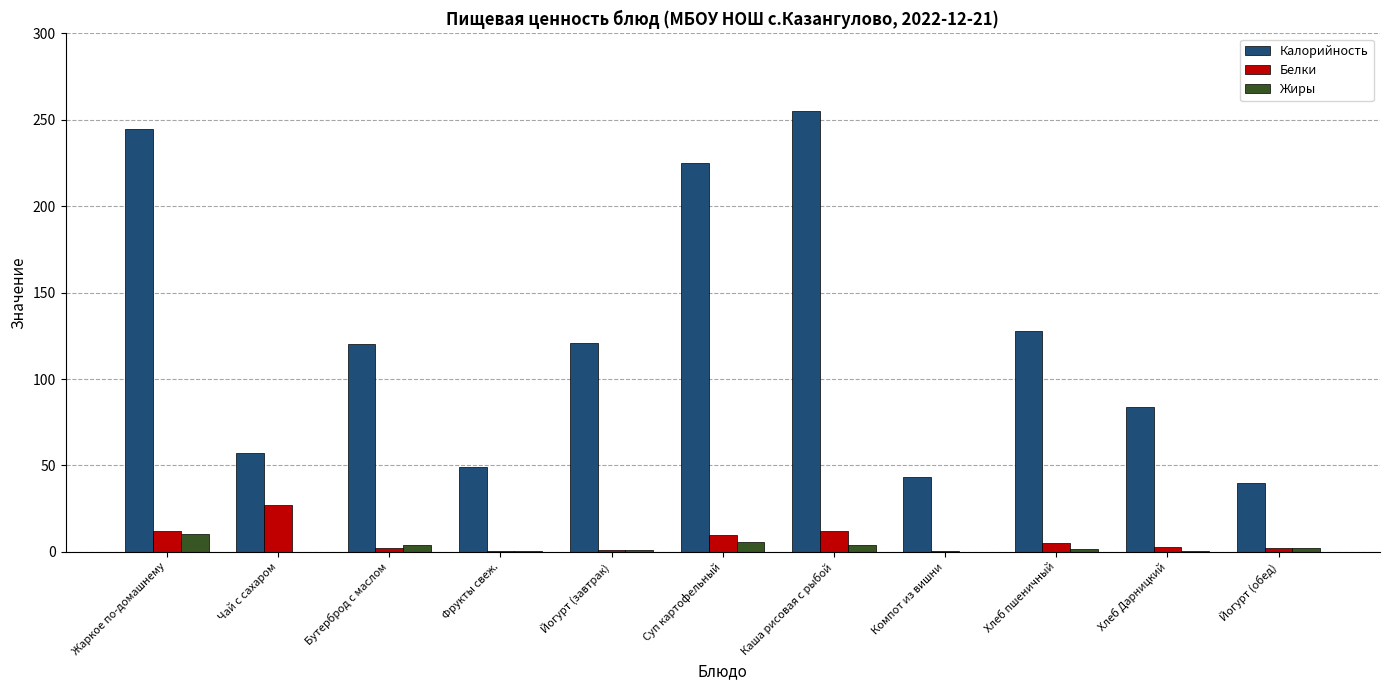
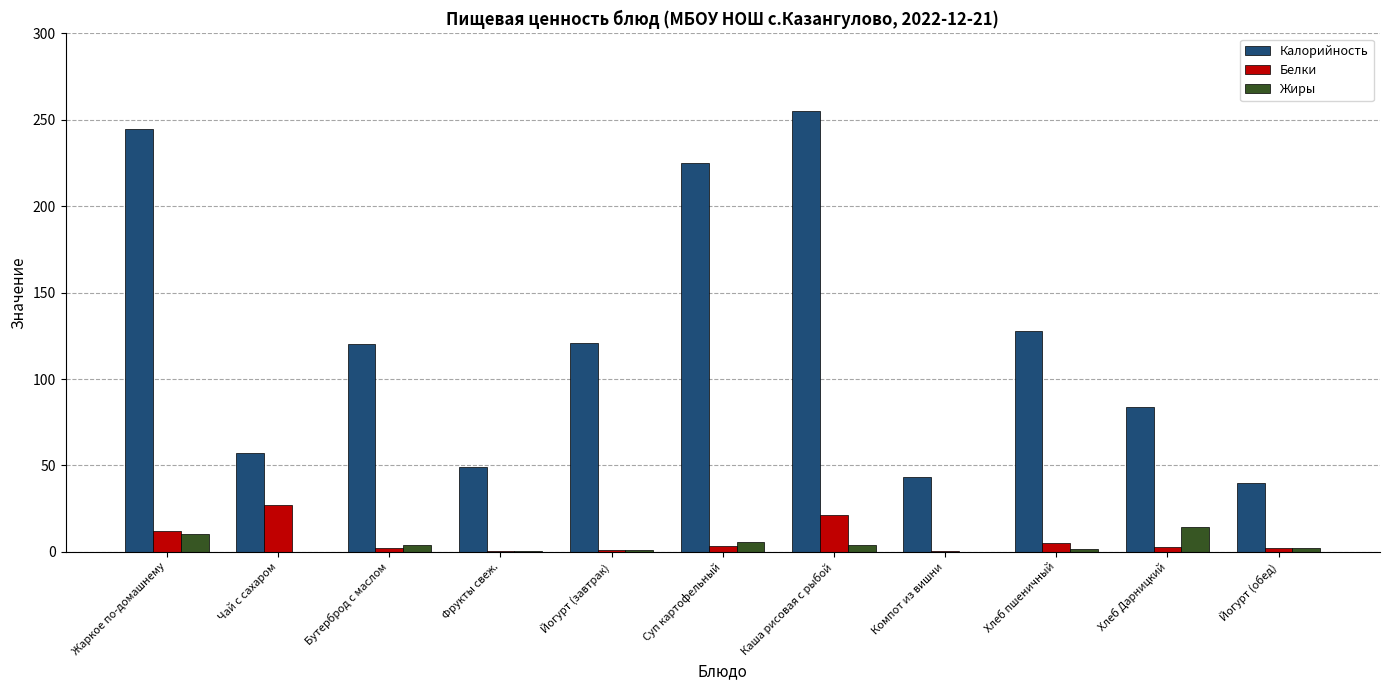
  {
    "Калорийность": {
      "Жаркое по-домашнему": 245,
      "Чай с сахаром": 57,
      "Бутерброд с маслом": 120,
      "Фрукты свеж.": 49,
      "Йогурт (завтрак)": 121,
      "Суп картофельный": 225,
      "Каша рисовая с рыбой": 255,
      "Компот из вишни": 43,
      "Хлеб пшеничный": 128,
      "Хлеб Дарницкий": 84,
      "Йогурт (обед)": 40
    },
    "Белки": {
      "Жаркое по-домашнему": 12,
      "Чай с сахаром": 27,
      "Бутерброд с маслом": 2,
-     "Суп картофельный": 10,
-     "Каша рисовая с рыбой": 12,
+     "Суп картофельный": 3,
+     "Каша рисовая с рыбой": 21,
      "Хлеб пшеничный": 5,
      "Хлеб Дарницкий": 3,
      "Йогурт (обед)": 2
    },
    "Жиры": {
      "Жаркое по-домашнему": 10,
      "Чай с сахаром": 0,
      "Бутерброд с маслом": 4,
      "Суп картофельный": 5,
      "Каша рисовая с рыбой": 4,
      "Хлеб пшеничный": 2,
-     "Хлеб Дарницкий": 1,
+     "Хлеб Дарницкий": 14,
      "Йогурт (обед)": 2
    }
  }
